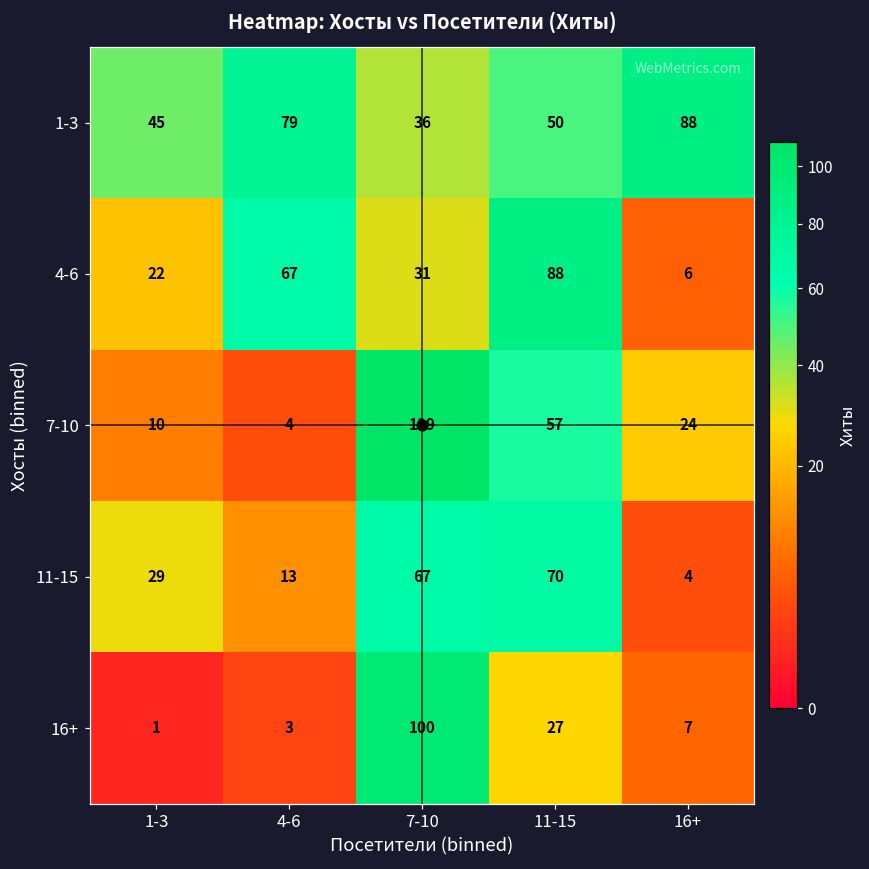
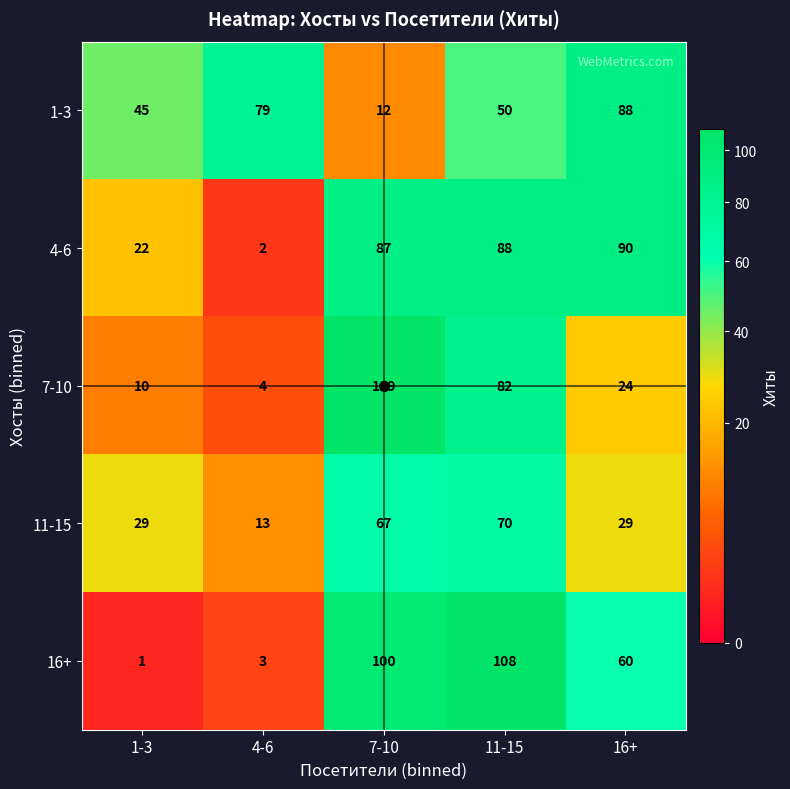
  {
    "1-3": {
      "1-3": 45,
      "4-6": 79,
-     "7-10": 36,
+     "7-10": 12,
      "11-15": 50
    },
    "4-6": {
      "1-3": 22,
-     "4-6": 67,
-     "7-10": 31,
+     "4-6": 2,
+     "7-10": 87,
      "11-15": 88,
-     "16+": 6
+     "16+": 90
    },
    "7-10": {
      "1-3": 10,
      "4-6": 4,
-     "11-15": 57,
+     "11-15": 82,
      "16+": 24
    },
    "11-15": {
      "1-3": 29,
      "4-6": 13,
      "7-10": 67,
      "11-15": 70,
-     "16+": 4
+     "16+": 29
    },
    "16+": {
      "1-3": 1,
      "4-6": 3,
      "7-10": 100,
-     "11-15": 27,
-     "16+": 7
+     "11-15": 108,
+     "16+": 60
    }
  }
